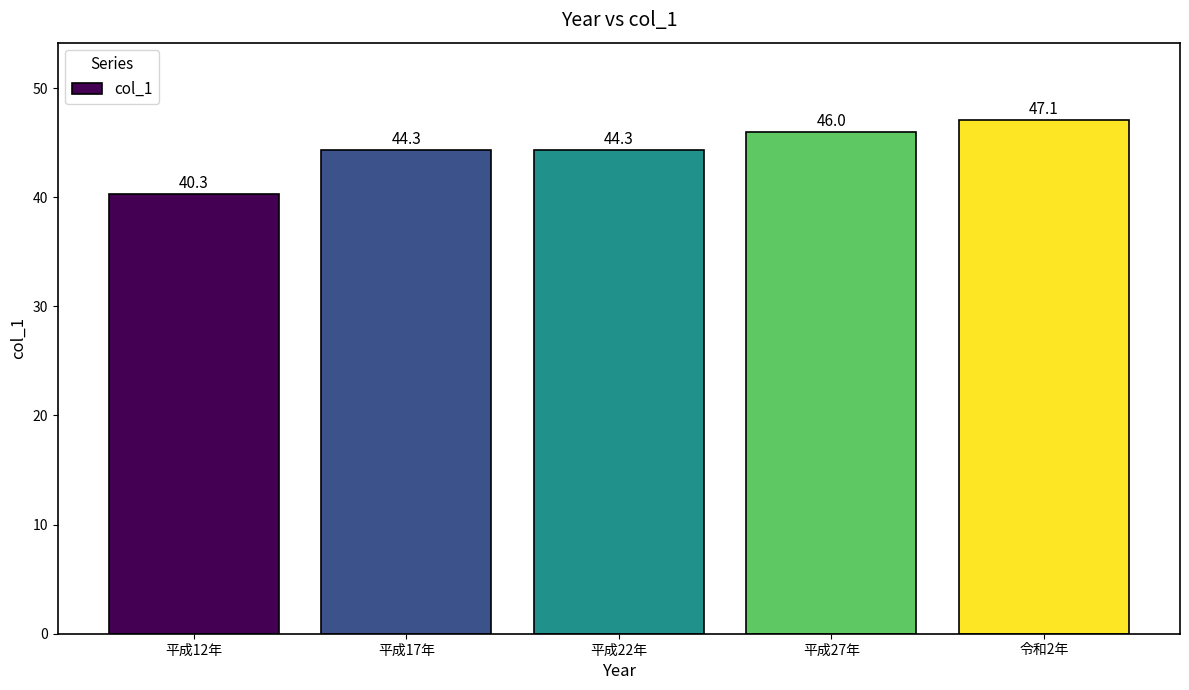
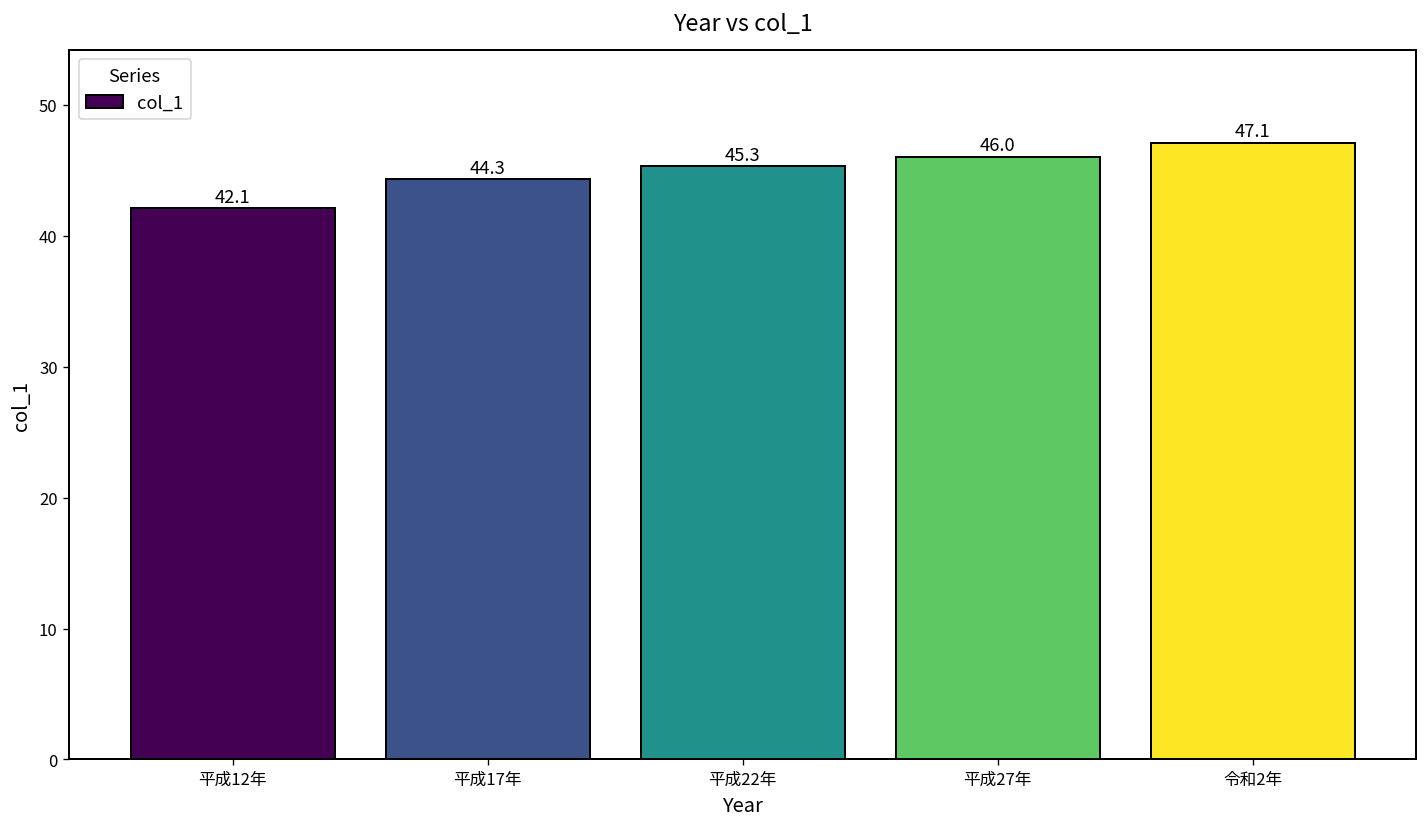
  {
-   "平成12年": 40.3,
+   "平成12年": 42.1,
    "平成17年": 44.3,
-   "平成22年": 44.3,
+   "平成22年": 45.3,
    "平成27年": 46.0,
    "令和2年": 47.1
  }
